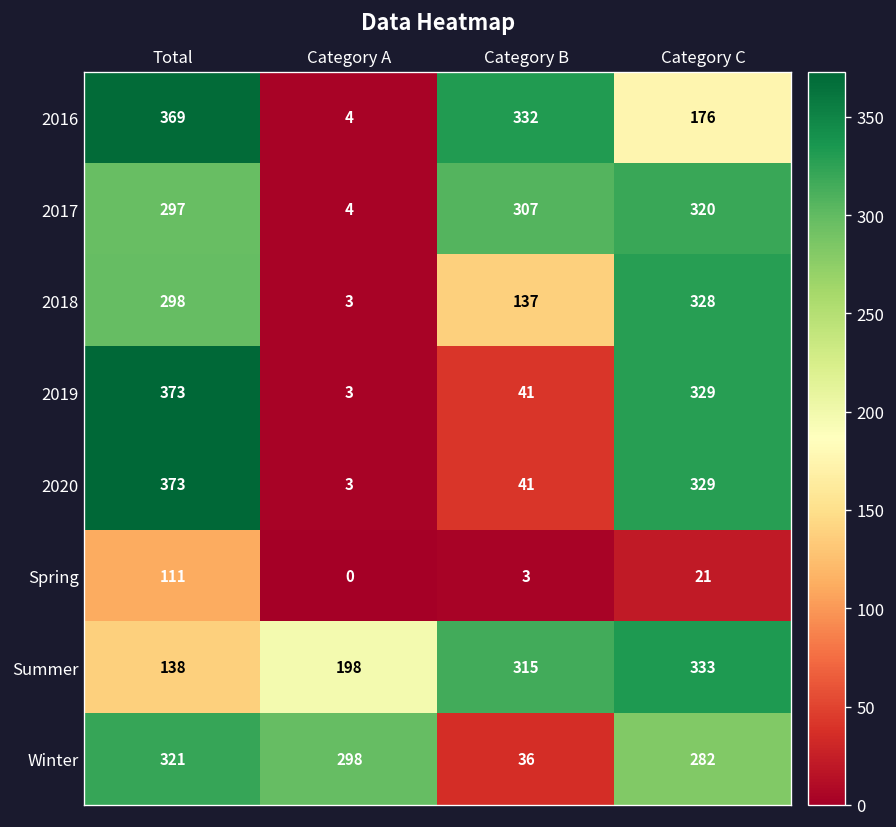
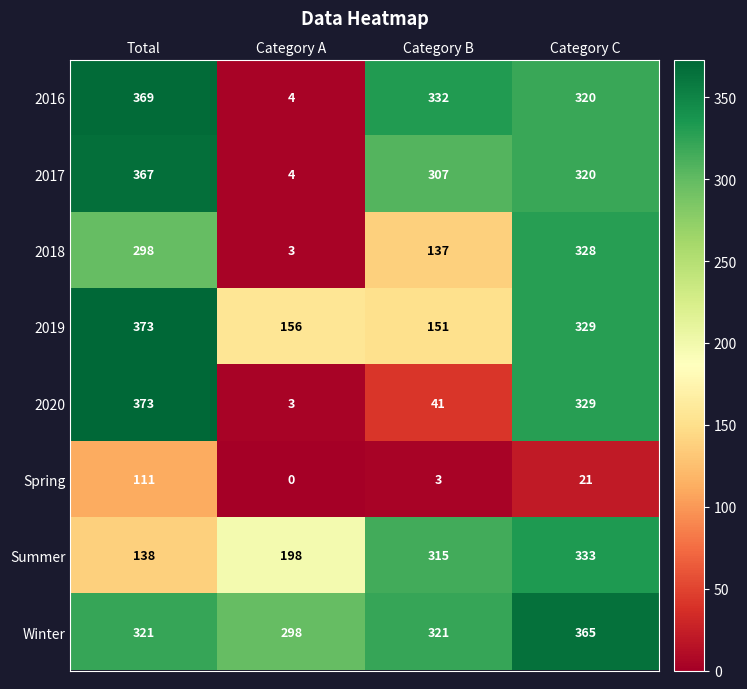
  {
    "2016": {
      "Total": 369,
      "Category A": 4,
      "Category B": 332,
-     "Category C": 176
+     "Category C": 320
    },
    "2017": {
-     "Total": 297,
+     "Total": 367,
      "Category A": 4,
      "Category B": 307,
      "Category C": 320
    },
    "2018": {
      "Total": 298,
      "Category A": 3,
      "Category B": 137,
      "Category C": 328
    },
    "2019": {
      "Total": 373,
-     "Category A": 3,
-     "Category B": 41,
+     "Category A": 156,
+     "Category B": 151,
      "Category C": 329
    },
    "2020": {
      "Total": 373,
      "Category A": 3,
      "Category B": 41,
      "Category C": 329
    },
    "Spring": {
      "Total": 111,
      "Category A": 0,
      "Category B": 3,
      "Category C": 21
    },
    "Summer": {
      "Total": 138,
      "Category A": 198,
      "Category B": 315,
      "Category C": 333
    },
    "Winter": {
      "Total": 321,
      "Category A": 298,
-     "Category B": 36,
-     "Category C": 282
+     "Category B": 321,
+     "Category C": 365
    }
  }
